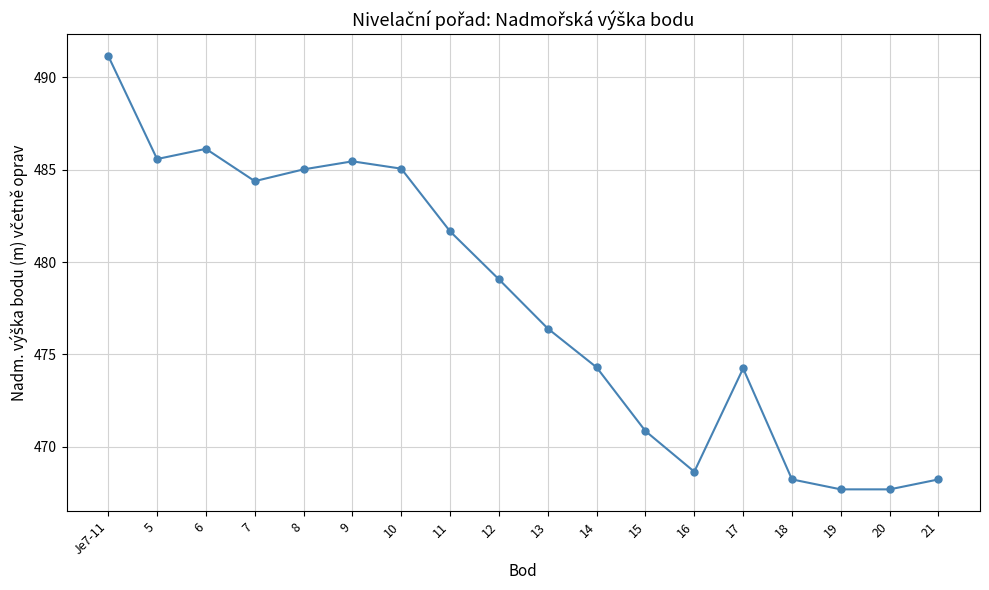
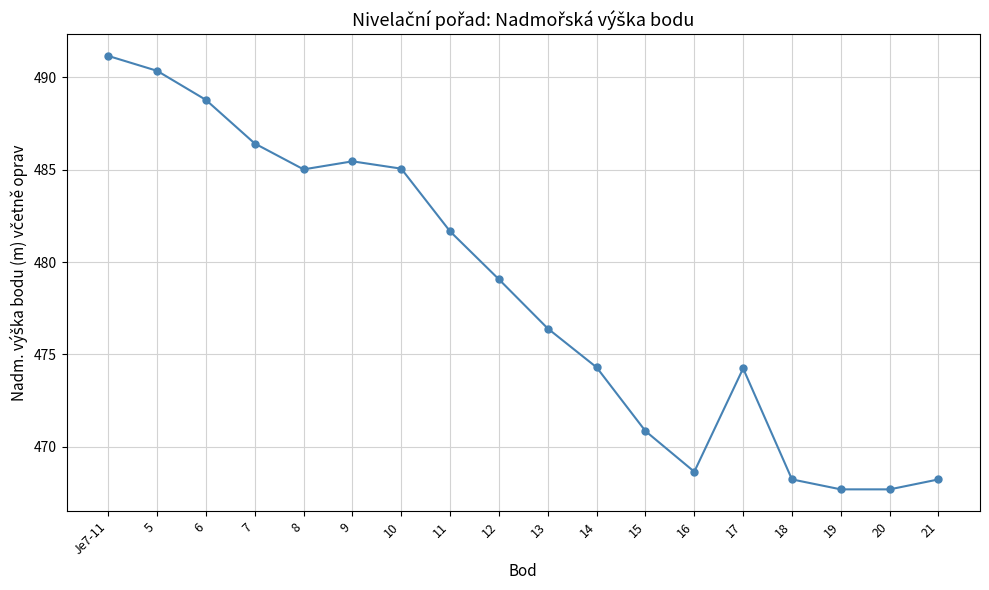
  {
    "Je7-11": 491.2,
-   "5": 485.6,
-   "6": 486.1,
-   "7": 484.4,
+   "5": 490.4,
+   "6": 488.8,
+   "7": 486.4,
    "8": 485.0,
    "9": 485.5,
    "10": 485.1,
    "11": 481.7,
    "12": 479.1,
    "13": 476.4,
    "14": 474.3,
    "15": 470.9,
    "16": 468.7,
    "17": 474.2,
    "18": 468.2,
    "19": 467.7,
    "20": 467.7,
    "21": 468.2
  }
